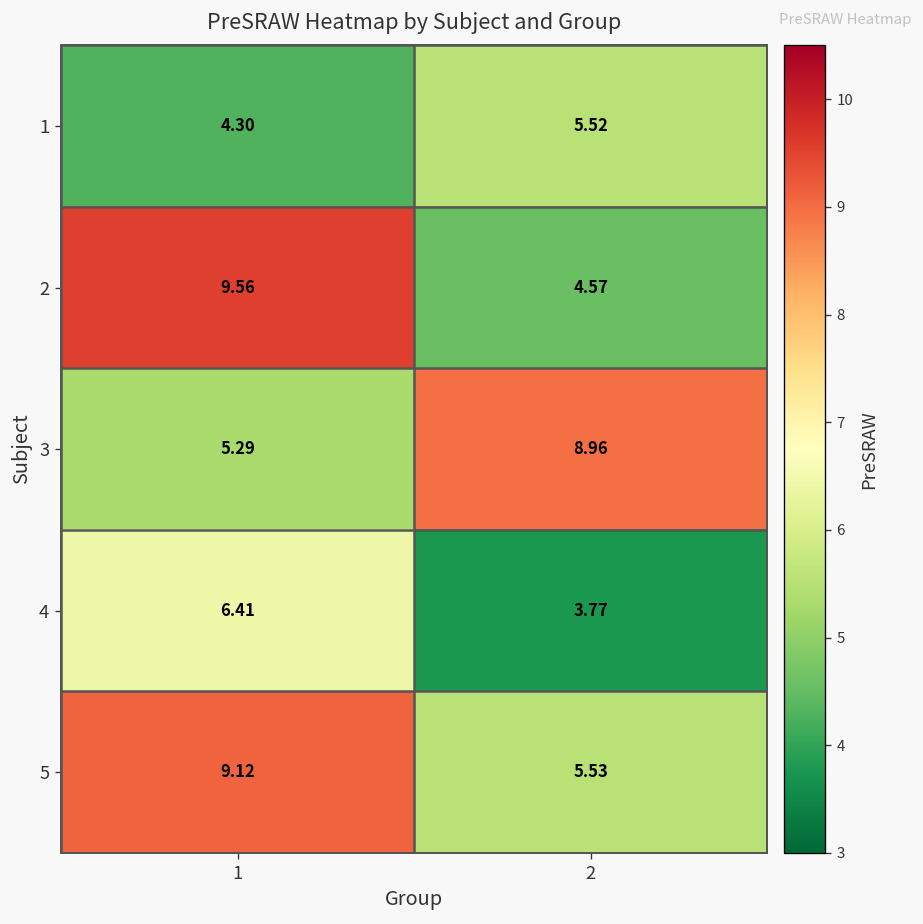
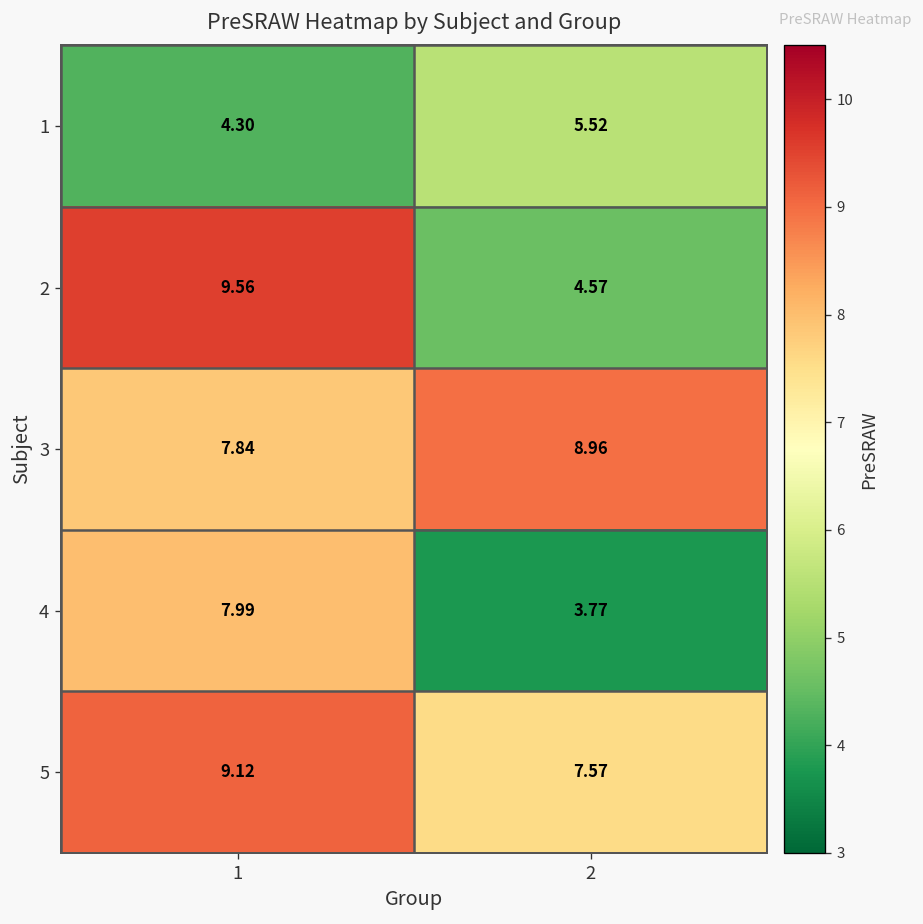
  {
    "1": {
      "1": 4.30,
      "2": 5.52
    },
    "2": {
      "1": 9.56,
      "2": 4.57
    },
    "3": {
-     "1": 5.29,
+     "1": 7.84,
      "2": 8.96
    },
    "4": {
-     "1": 6.41,
+     "1": 7.99,
      "2": 3.77
    },
    "5": {
      "1": 9.12,
-     "2": 5.53
+     "2": 7.57
    }
  }
